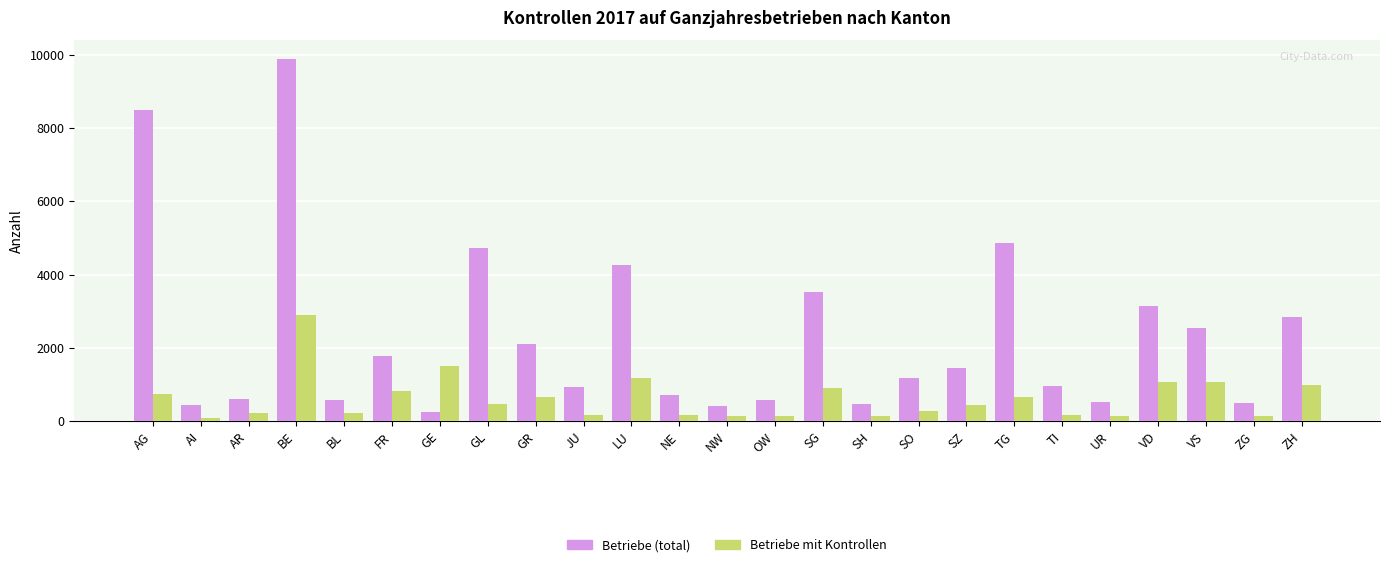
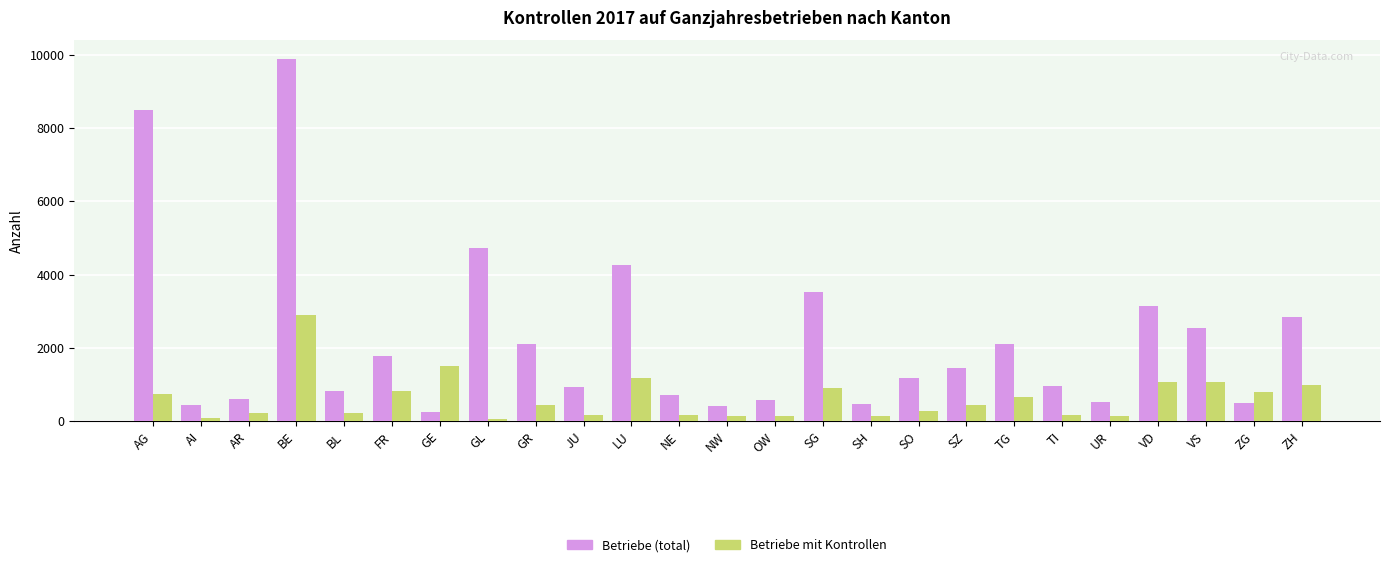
  {
    "Betriebe (total)": {
      "AG": 8500,
      "AI": 400,
      "AR": 600,
      "BE": 9900,
-     "BL": 600,
+     "BL": 800,
      "FR": 1800,
      "GE": 300,
      "GL": 4700,
      "GR": 2100,
      "JU": 900,
      "LU": 4300,
      "NE": 700,
      "NW": 400,
      "OW": 600,
      "SG": 3500,
      "SH": 500,
      "SO": 1200,
      "SZ": 1400,
-     "TG": 4900,
+     "TG": 2100,
      "TI": 1000,
      "UR": 500,
      "VD": 3100,
      "VS": 2600,
      "ZG": 500,
      "ZH": 2900
    },
    "Betriebe mit Kontrollen": {
      "AG": 800,
      "AI": 100,
      "AR": 200,
      "BE": 2900,
      "BL": 200,
      "FR": 800,
      "GE": 1500,
-     "GL": 500,
-     "GR": 700,
+     "GL": 100,
+     "GR": 400,
      "JU": 200,
      "LU": 1200,
      "NE": 200,
      "NW": 100,
      "OW": 100,
      "SG": 900,
      "SH": 100,
      "SO": 300,
      "SZ": 400,
      "TG": 700,
      "TI": 200,
      "UR": 100,
      "VD": 1100,
      "VS": 1100,
-     "ZG": 100,
+     "ZG": 800,
      "ZH": 1000
    }
  }
